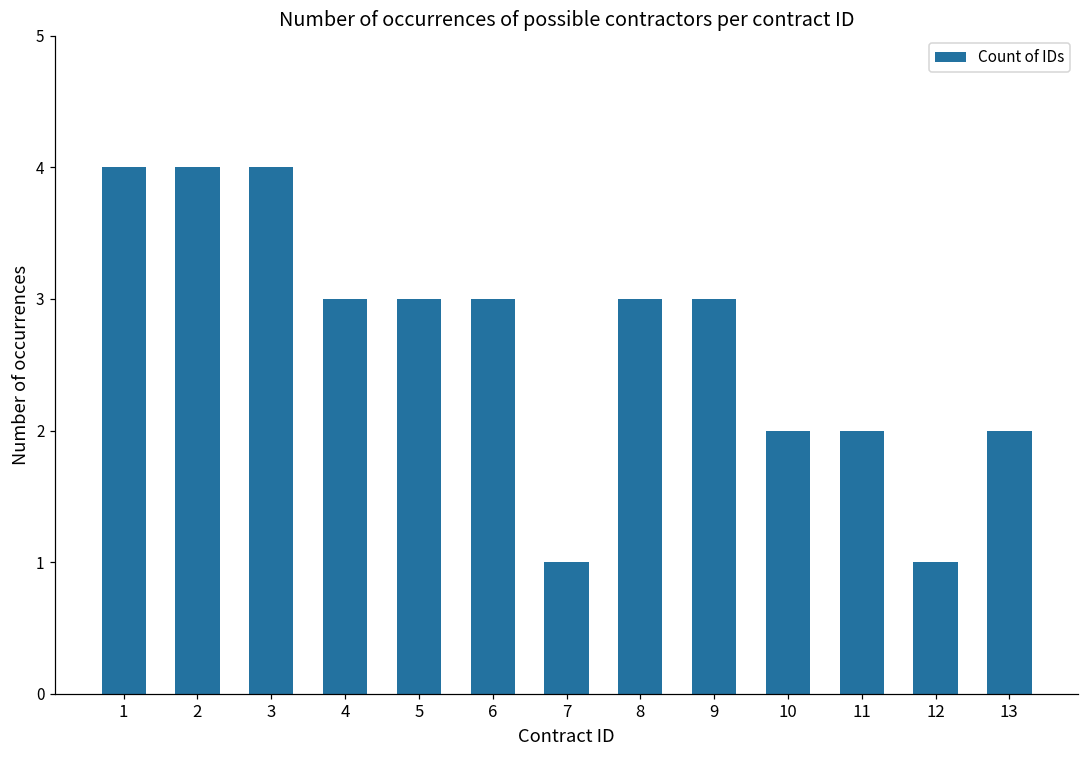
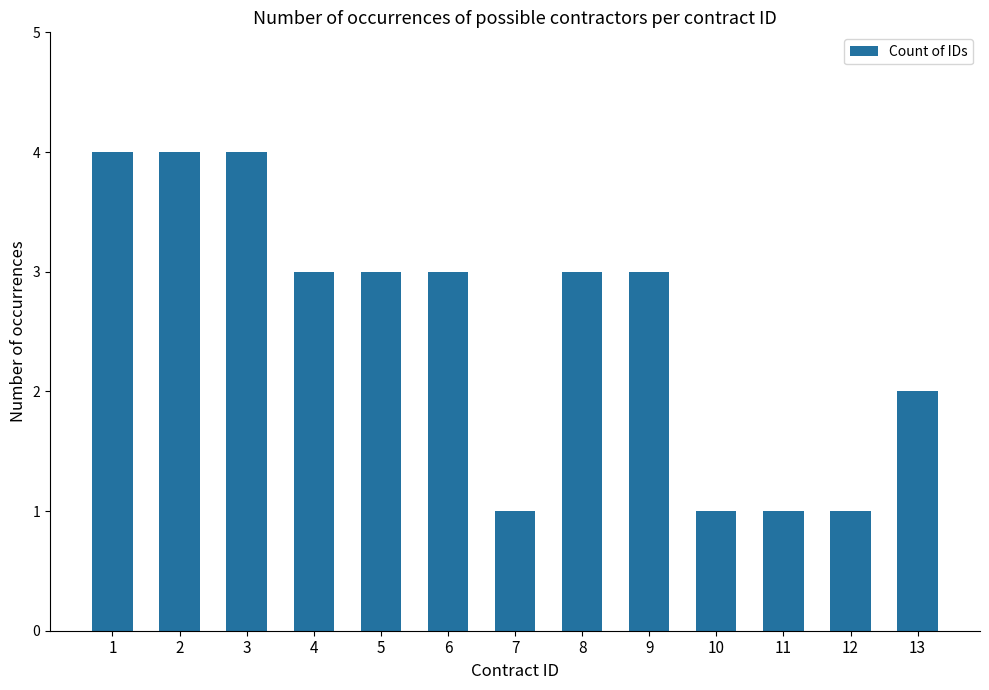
  {
    "1": 4,
    "2": 4,
    "3": 4,
    "4": 3,
    "5": 3,
    "6": 3,
    "7": 1,
    "8": 3,
    "9": 3,
-   "10": 2,
-   "11": 2,
+   "10": 1,
+   "11": 1,
    "12": 1,
    "13": 2
  }
